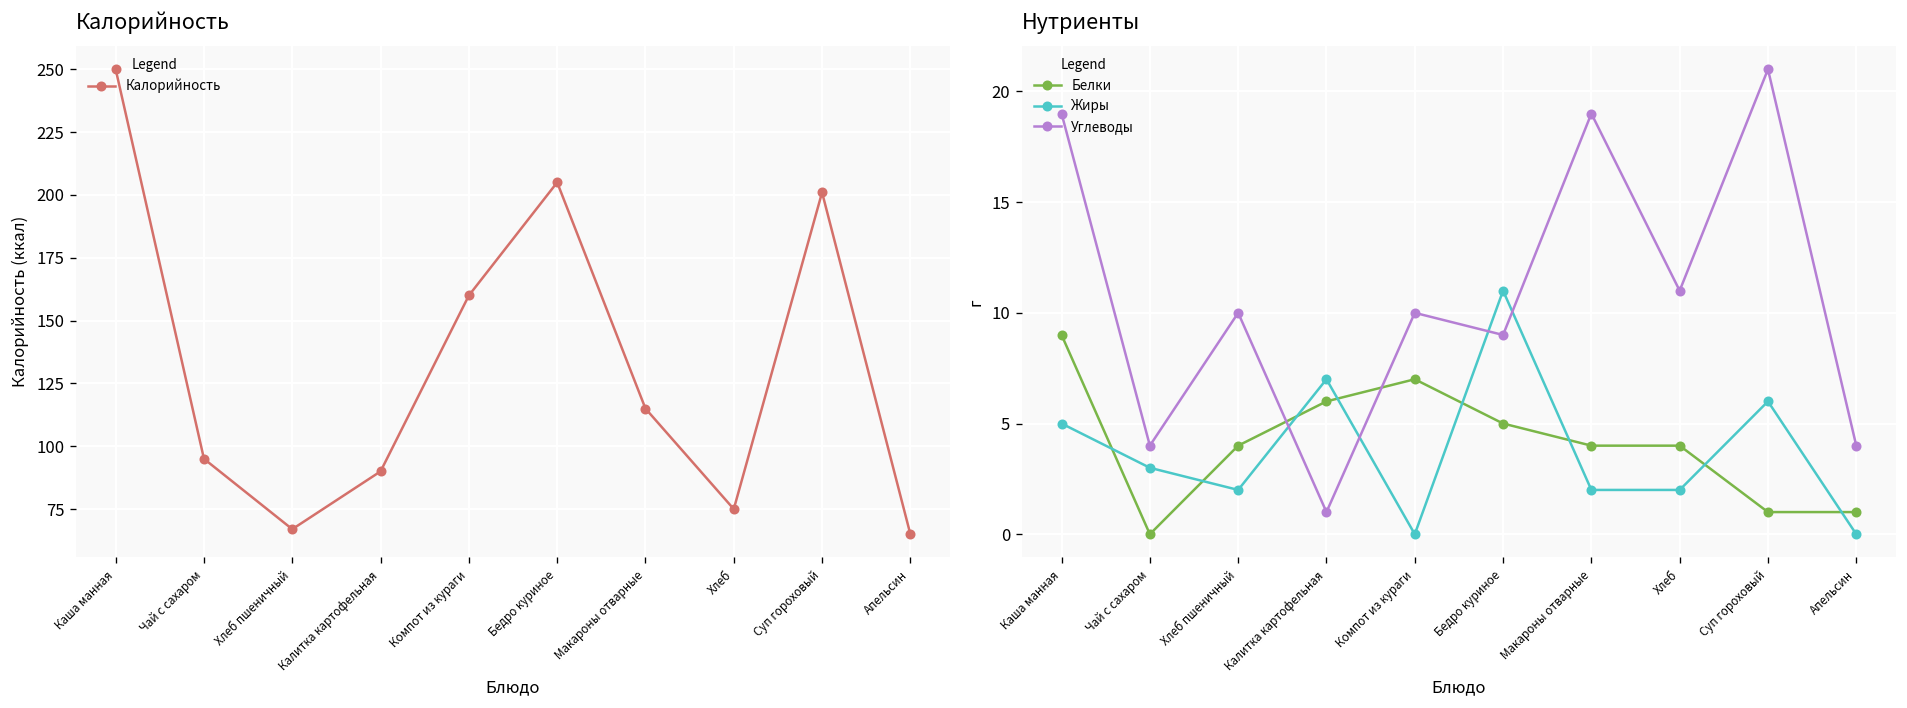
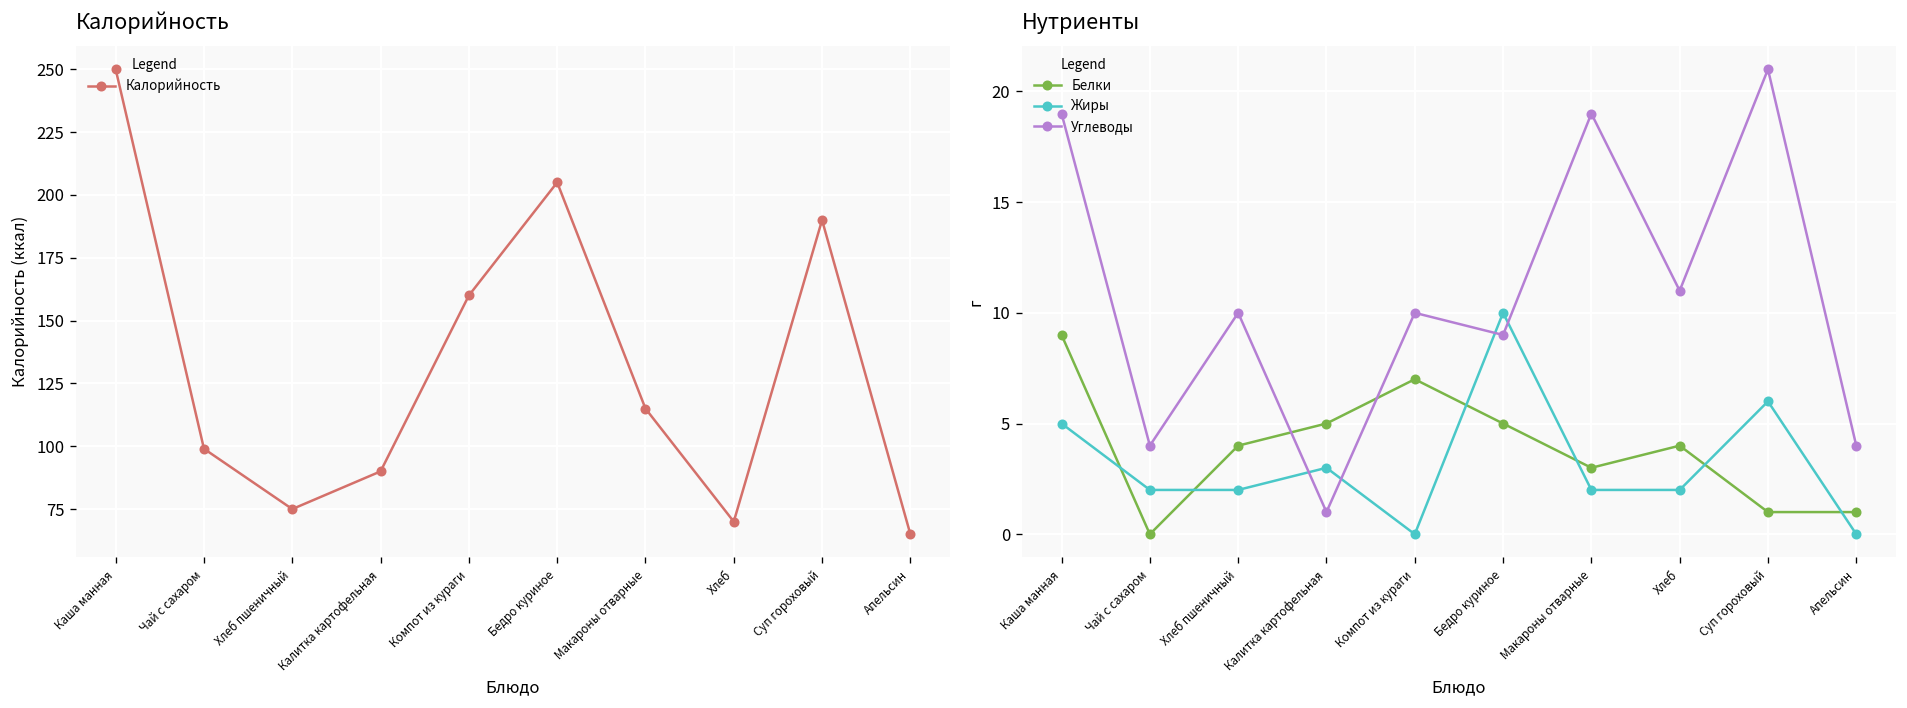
  {
    "Калорийность": {
      "Каша манная": 250,
-     "Чай с сахаром": 95,
-     "Хлеб пшеничный": 67,
+     "Чай с сахаром": 99,
+     "Хлеб пшеничный": 75,
      "Калитка картофельная": 90,
      "Компот из кураги": 160,
      "Бедро куриное": 205,
      "Макароны отварные": 115,
-     "Хлеб": 75,
-     "Суп гороховый": 201,
+     "Хлеб": 70,
+     "Суп гороховый": 190,
      "Апельсин": 65
    },
    "Нутриенты": {
      "Белки": {
        "Каша манная": 9,
        "Чай с сахаром": 0,
        "Хлеб пшеничный": 4,
-       "Калитка картофельная": 6,
+       "Калитка картофельная": 5,
        "Компот из кураги": 7,
        "Бедро куриное": 5,
-       "Макароны отварные": 4,
+       "Макароны отварные": 3,
        "Хлеб": 4,
        "Суп гороховый": 1,
        "Апельсин": 1
      },
      "Жиры": {
        "Каша манная": 5,
-       "Чай с сахаром": 3,
+       "Чай с сахаром": 2,
        "Хлеб пшеничный": 2,
-       "Калитка картофельная": 7,
+       "Калитка картофельная": 3,
        "Компот из кураги": 0,
-       "Бедро куриное": 11,
+       "Бедро куриное": 10,
        "Макароны отварные": 2,
        "Хлеб": 2,
        "Суп гороховый": 6,
        "Апельсин": 0
      },
      "Углеводы": {
        "Каша манная": 19,
        "Чай с сахаром": 4,
        "Хлеб пшеничный": 10,
        "Калитка картофельная": 1,
        "Компот из кураги": 10,
        "Бедро куриное": 9,
        "Макароны отварные": 19,
        "Хлеб": 11,
        "Суп гороховый": 21,
        "Апельсин": 4
      }
    }
  }
